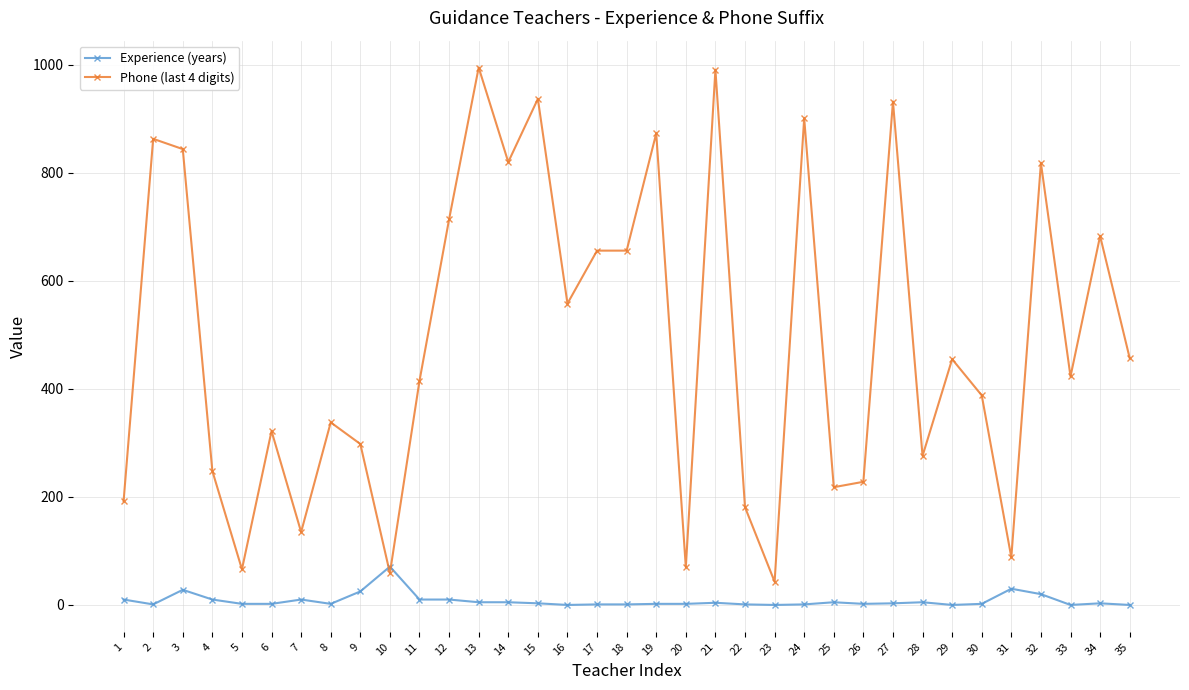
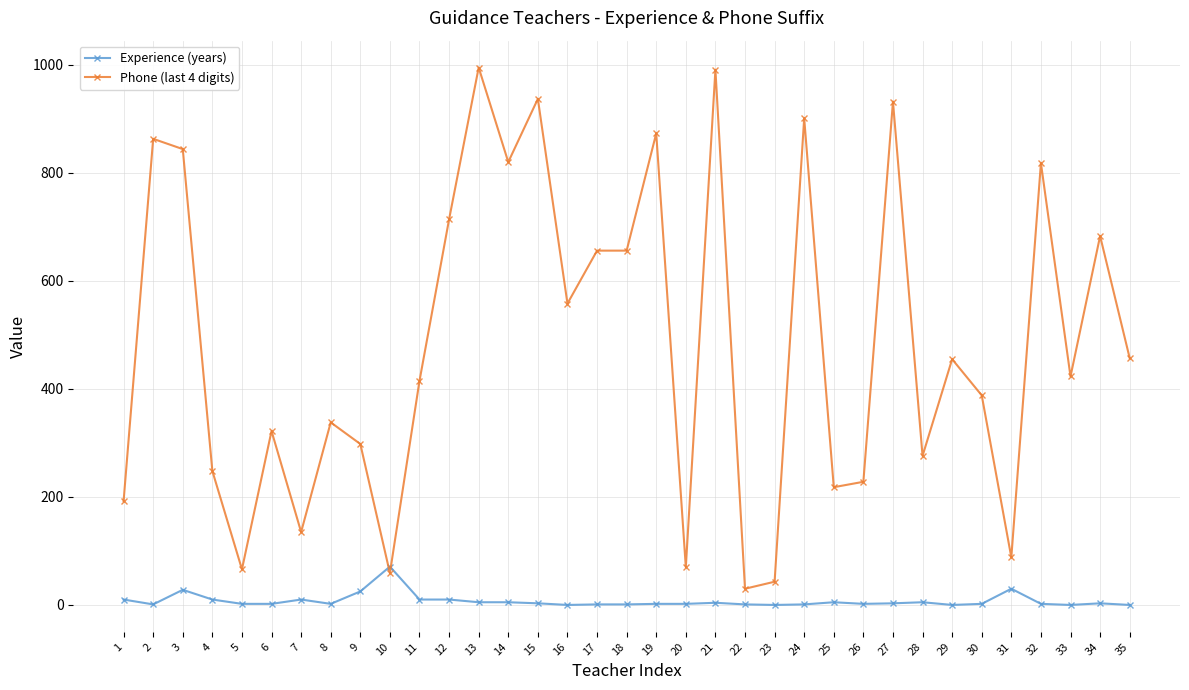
  {
    "Experience (years)": {
      "1": 10,
      "2": 0,
      "3": 30,
      "4": 10,
      "5": 0,
      "6": 0,
      "7": 10,
      "8": 0,
      "9": 30,
      "10": 70,
      "11": 10,
      "12": 10,
      "13": 10,
      "14": 10,
      "15": 0,
      "16": 0,
      "17": 0,
      "18": 0,
      "19": 0,
      "20": 0,
      "21": 0,
      "22": 0,
      "23": 0,
      "24": 0,
      "25": 10,
      "26": 0,
      "27": 0,
      "28": 10,
      "29": 0,
      "30": 0,
      "31": 30,
-     "32": 20,
+     "32": 0,
      "33": 0,
      "34": 0,
      "35": 0
    },
    "Phone (last 4 digits)": {
      "1": 190,
      "2": 860,
      "3": 840,
      "4": 250,
      "5": 70,
      "6": 320,
      "7": 140,
      "8": 340,
      "9": 300,
      "10": 60,
      "11": 420,
      "12": 710,
      "13": 1000,
      "14": 820,
      "15": 940,
      "16": 560,
      "17": 660,
      "18": 660,
      "19": 870,
      "20": 70,
      "21": 990,
-     "22": 180,
+     "22": 30,
      "23": 40,
      "24": 900,
      "25": 220,
      "26": 230,
      "27": 930,
      "28": 280,
      "29": 460,
      "30": 390,
      "31": 90,
      "32": 820,
      "33": 420,
      "34": 680,
      "35": 460
    }
  }
